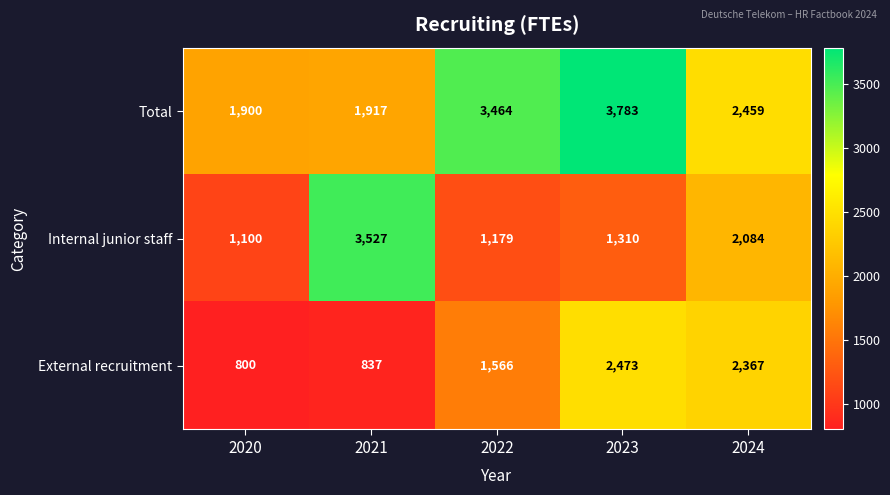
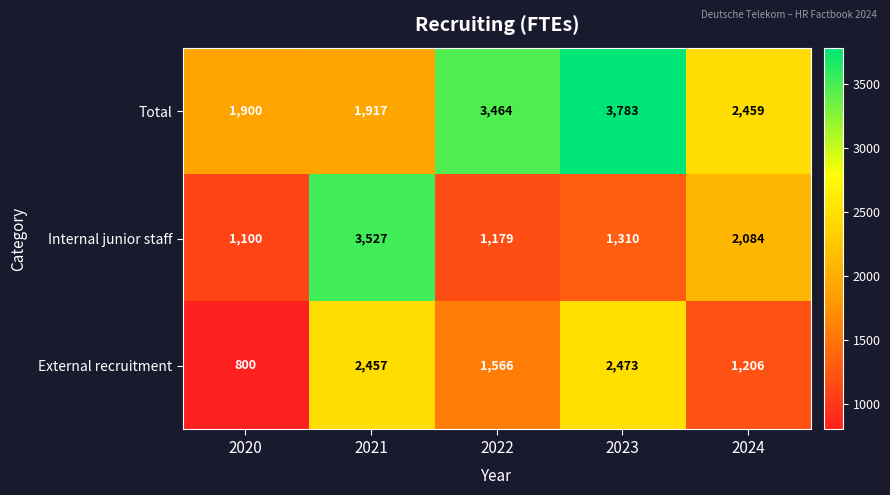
  {
    "Total": {
      "2020": "1,900",
      "2021": "1,917",
      "2022": "3,464",
      "2023": "3,783",
      "2024": "2,459"
    },
    "Internal junior staff": {
      "2020": "1,100",
      "2021": "3,527",
      "2022": "1,179",
      "2023": "1,310",
      "2024": "2,084"
    },
    "External recruitment": {
      "2020": "800",
-     "2021": "837",
+     "2021": "2,457",
      "2022": "1,566",
      "2023": "2,473",
-     "2024": "2,367"
+     "2024": "1,206"
    }
  }
